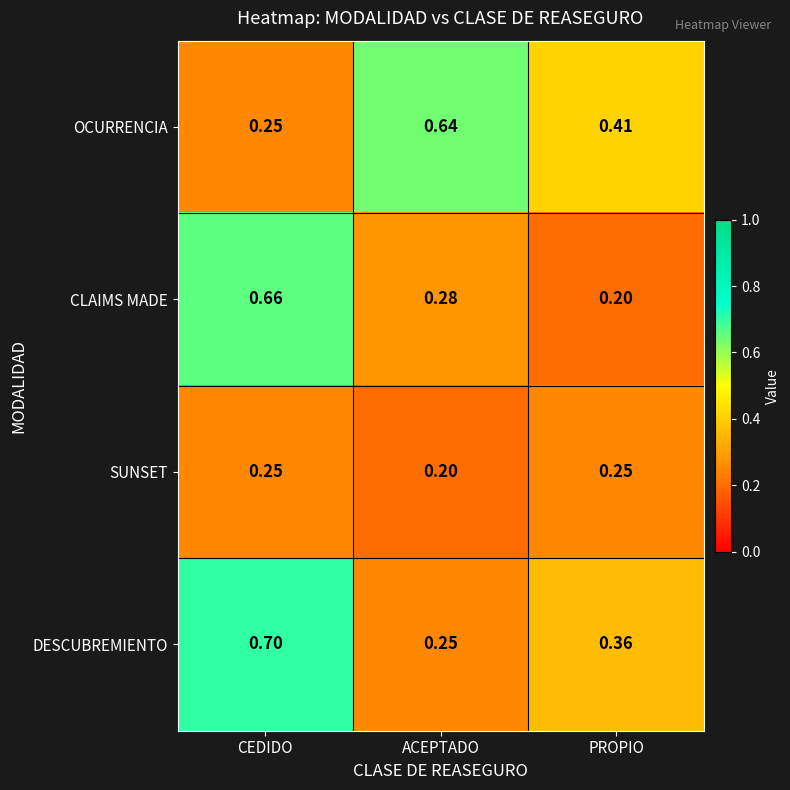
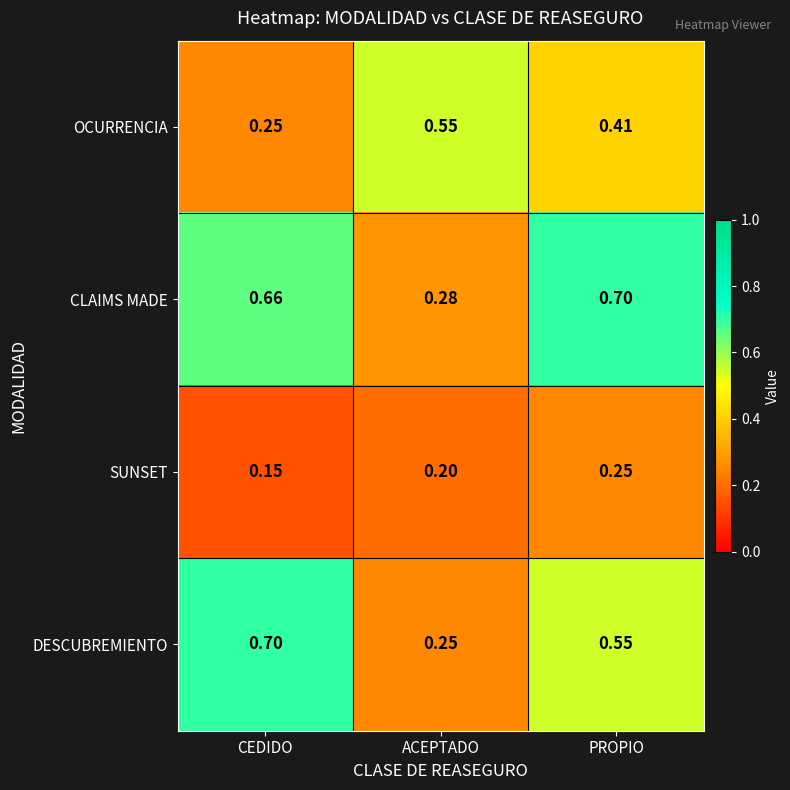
  {
    "OCURRENCIA": {
      "CEDIDO": 0.25,
-     "ACEPTADO": 0.64,
+     "ACEPTADO": 0.55,
      "PROPIO": 0.41
    },
    "CLAIMS MADE": {
      "CEDIDO": 0.66,
      "ACEPTADO": 0.28,
-     "PROPIO": 0.20
+     "PROPIO": 0.70
    },
    "SUNSET": {
-     "CEDIDO": 0.25,
+     "CEDIDO": 0.15,
      "ACEPTADO": 0.20,
      "PROPIO": 0.25
    },
    "DESCUBREMIENTO": {
      "CEDIDO": 0.70,
      "ACEPTADO": 0.25,
-     "PROPIO": 0.36
+     "PROPIO": 0.55
    }
  }
